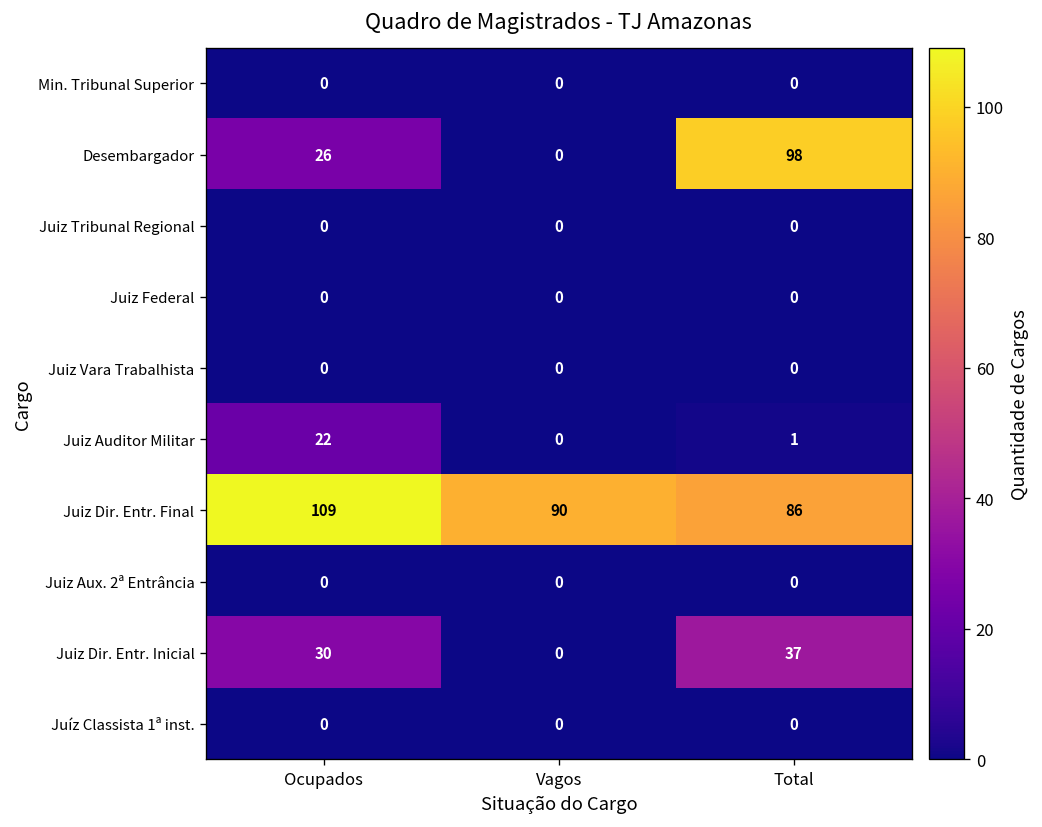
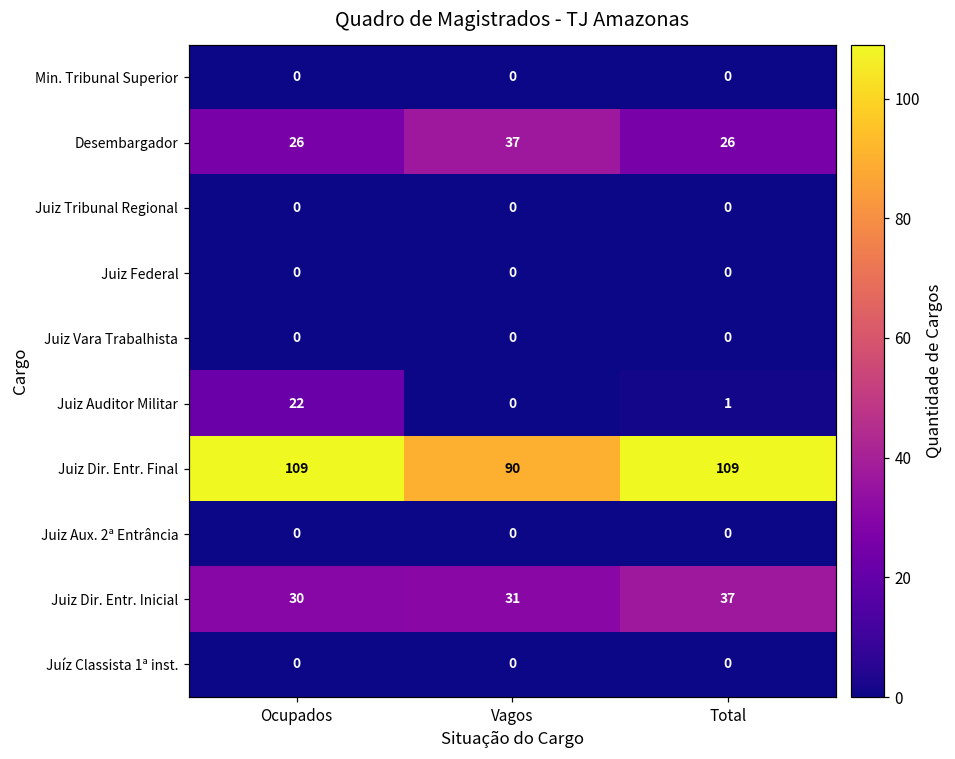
  {
    "Min. Tribunal Superior": {
      "Ocupados": 0,
      "Vagos": 0,
      "Total": 0
    },
    "Desembargador": {
      "Ocupados": 26,
-     "Vagos": 0,
-     "Total": 98
+     "Vagos": 37,
+     "Total": 26
    },
    "Juiz Tribunal Regional": {
      "Ocupados": 0,
      "Vagos": 0,
      "Total": 0
    },
    "Juiz Federal": {
      "Ocupados": 0,
      "Vagos": 0,
      "Total": 0
    },
    "Juiz Vara Trabalhista": {
      "Ocupados": 0,
      "Vagos": 0,
      "Total": 0
    },
    "Juiz Auditor Militar": {
      "Ocupados": 22,
      "Vagos": 0,
      "Total": 1
    },
    "Juiz Dir. Entr. Final": {
      "Ocupados": 109,
      "Vagos": 90,
-     "Total": 86
+     "Total": 109
    },
    "Juiz Aux. 2ª Entrância": {
      "Ocupados": 0,
      "Vagos": 0,
      "Total": 0
    },
    "Juiz Dir. Entr. Inicial": {
      "Ocupados": 30,
-     "Vagos": 0,
+     "Vagos": 31,
      "Total": 37
    },
    "Juíz Classista 1ª inst.": {
      "Ocupados": 0,
      "Vagos": 0,
      "Total": 0
    }
  }
